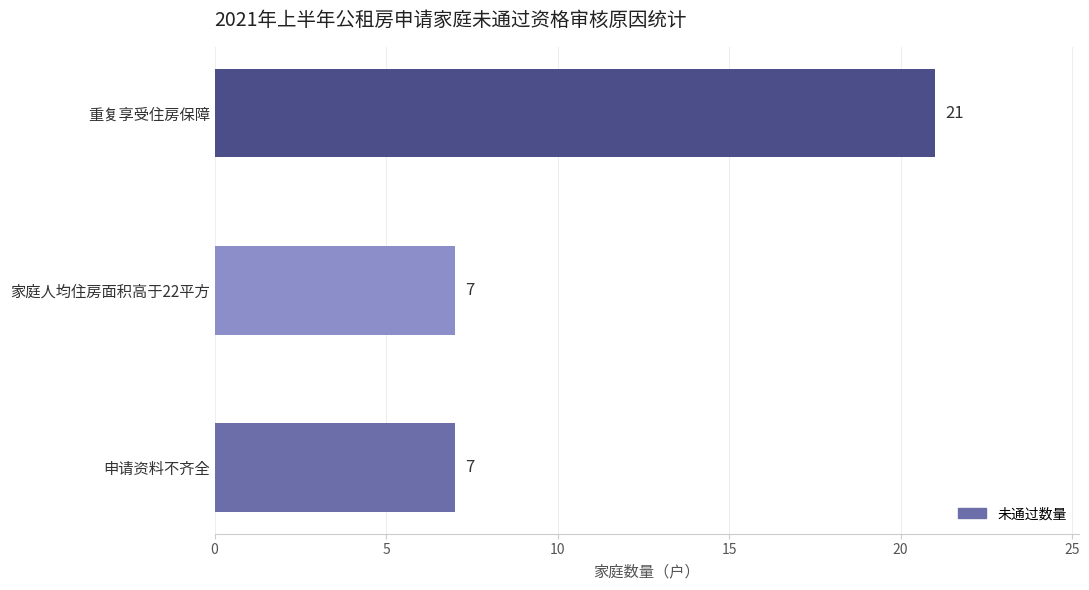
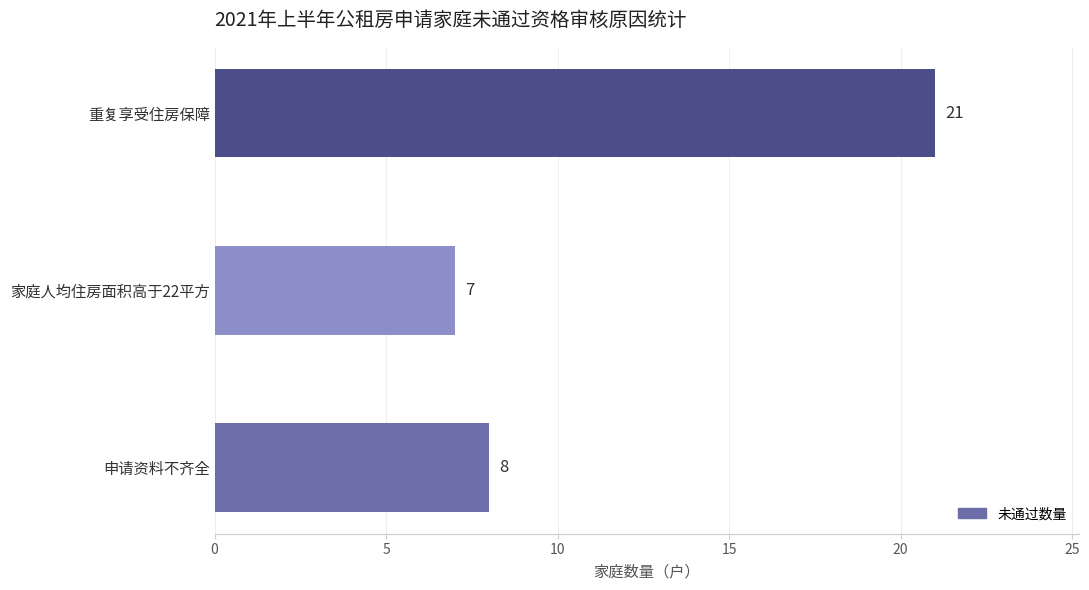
  {
    "重复享受住房保障": 21,
    "家庭人均住房面积高于22平方": 7,
-   "申请资料不齐全": 7
+   "申请资料不齐全": 8
  }
